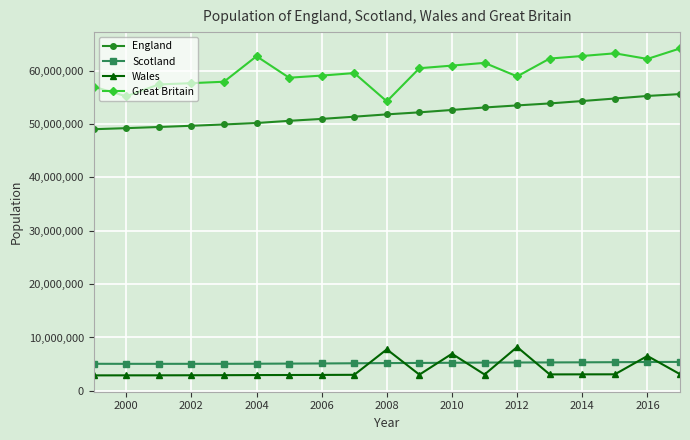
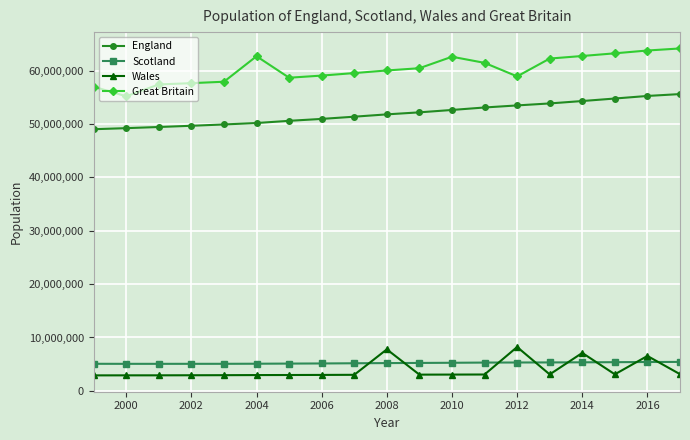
  {
    "Wales": {
      "2000": "3,000,000",
      "2002": "3,000,000",
      "2004": "3,000,000",
      "2006": "3,000,000",
      "2008": "8,000,000",
-     "2010": "7,000,000",
+     "2010": "3,000,000",
      "2012": "8,000,000",
-     "2014": "3,000,000",
+     "2014": "7,000,000",
      "2016": "7,000,000"
    },
    "Great Britain": {
      "2004": "63,000,000",
      "2006": "59,000,000",
-     "2008": "54,000,000",
-     "2010": "61,000,000",
+     "2008": "60,000,000",
+     "2010": "63,000,000",
      "2012": "59,000,000",
      "2014": "63,000,000",
-     "2016": "62,000,000"
+     "2016": "64,000,000"
    }
  }
